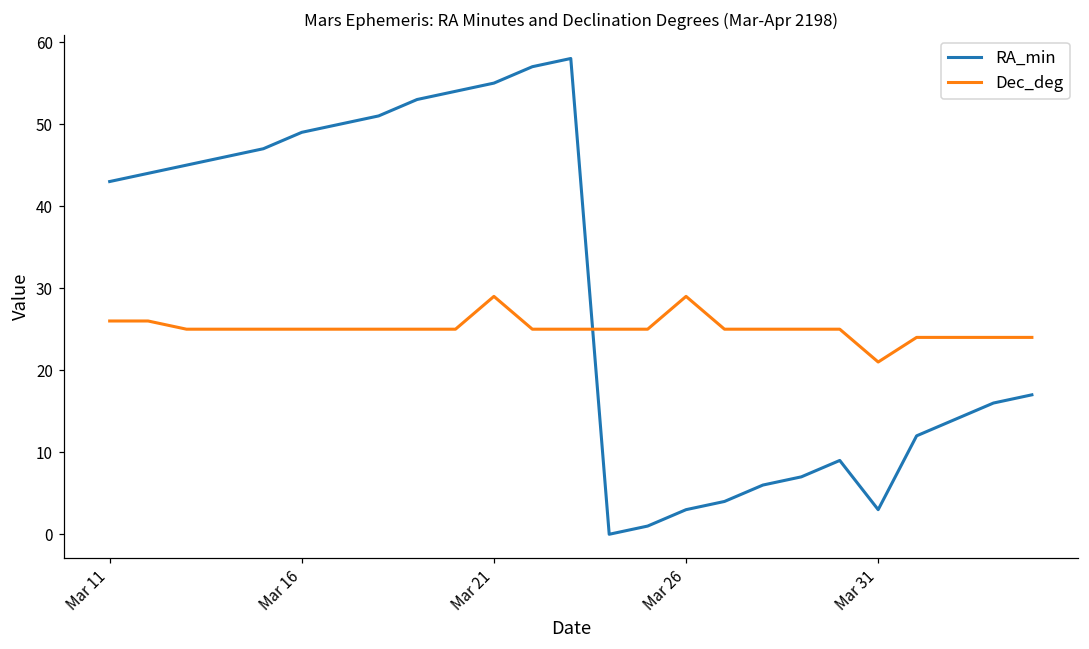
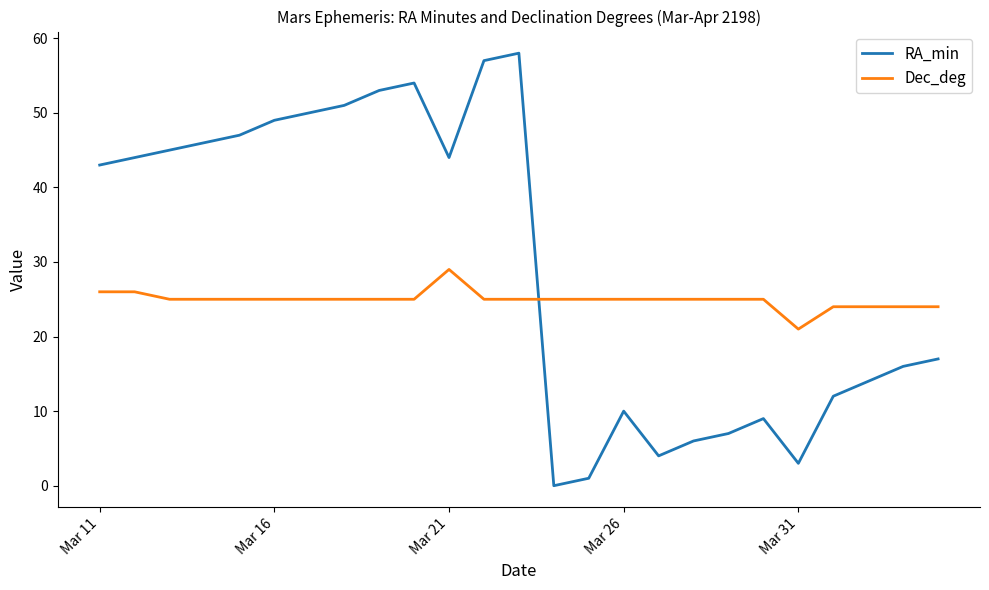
  {
    "RA_min": {
      "Mar 11": 43,
      "Mar 16": 49,
-     "Mar 21": 55,
-     "Mar 26": 3,
+     "Mar 21": 44,
+     "Mar 26": 10,
      "Mar 31": 3
    },
    "Dec_deg": {
      "Mar 11": 26,
      "Mar 16": 25,
      "Mar 21": 29,
-     "Mar 26": 29,
+     "Mar 26": 25,
      "Mar 31": 21
    }
  }
